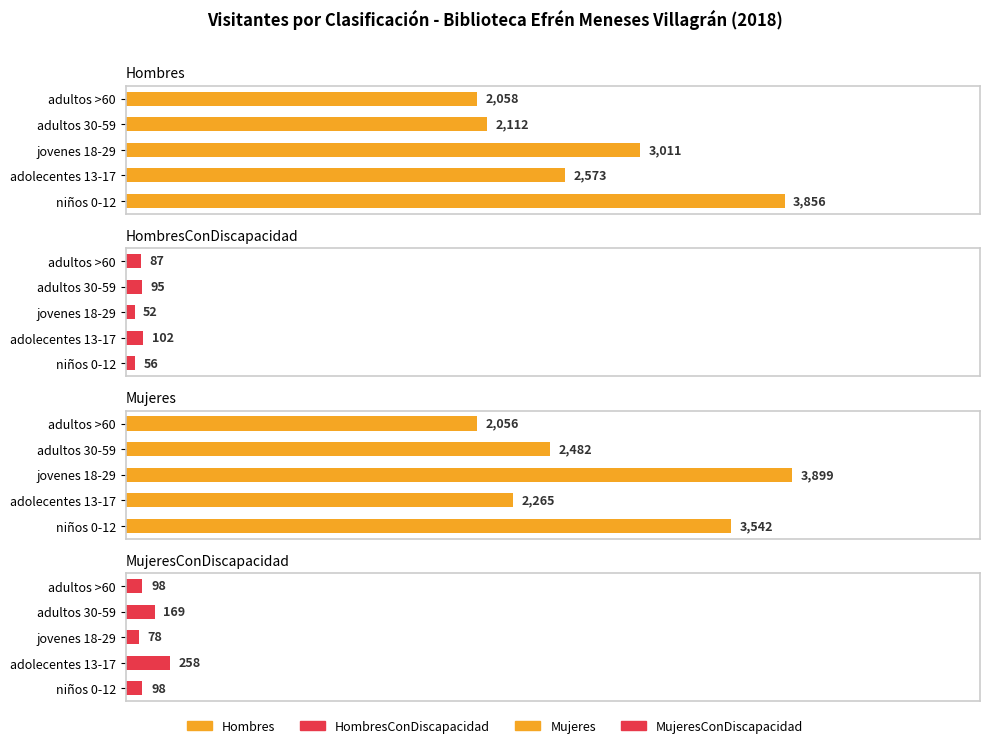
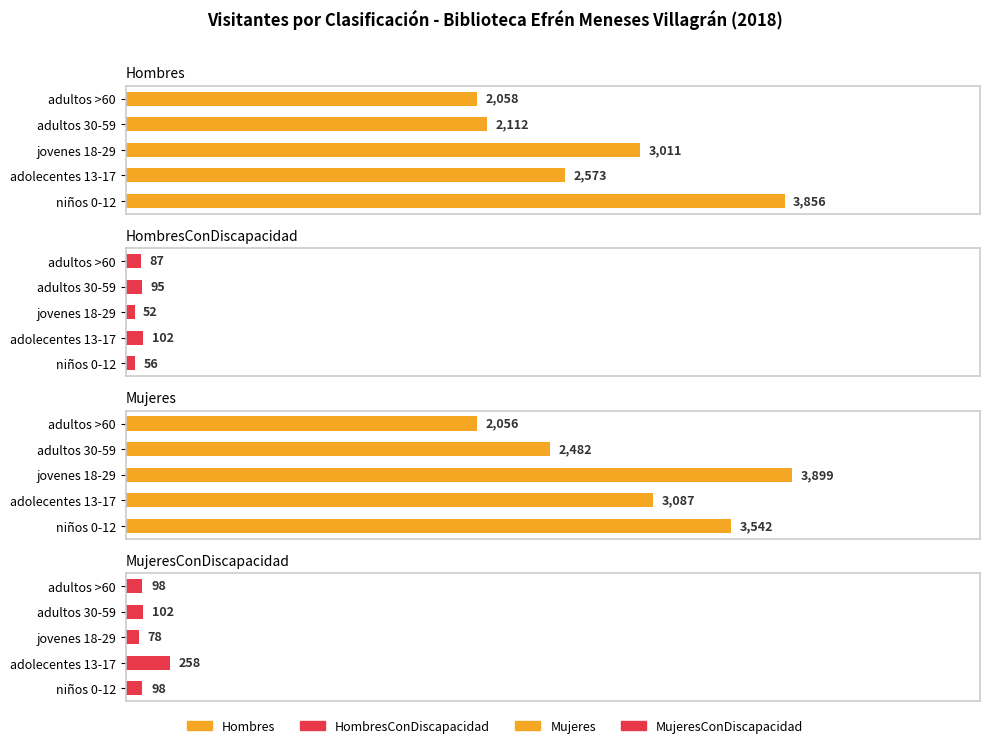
  {
    "Mujeres": {
-     "adolecentes 13-17": "2,265"
+     "adolecentes 13-17": "3,087"
    },
    "MujeresConDiscapacidad": {
-     "adultos 30-59": "169"
+     "adultos 30-59": "102"
    }
  }
